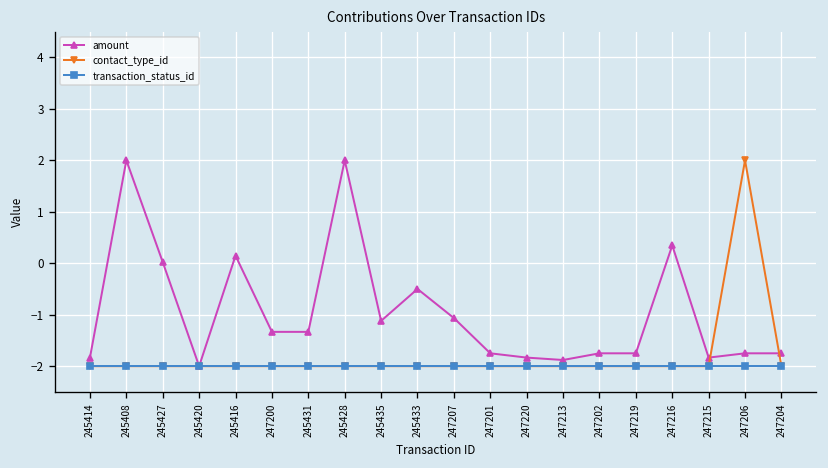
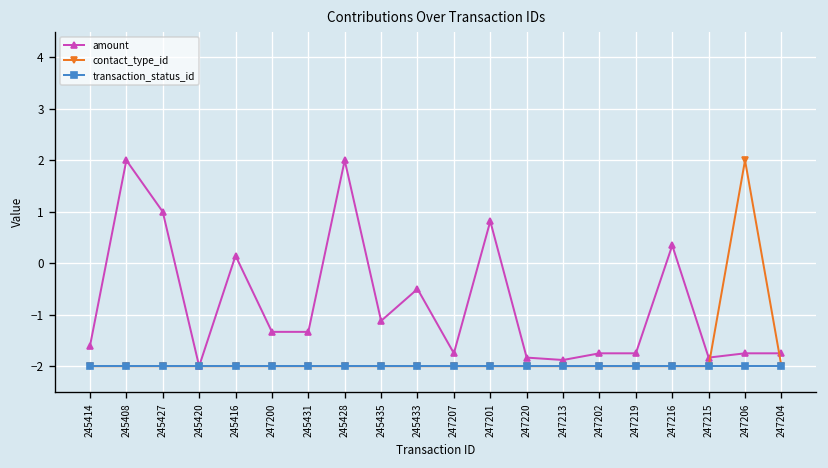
  {
    "amount": {
-     "245414": -1.8,
+     "245414": -1.6,
      "245408": 2.0,
-     "245427": 0.0,
+     "245427": 1.0,
      "245416": 0.1,
      "247200": -1.3,
      "245431": -1.3,
      "245428": 2.0,
      "245435": -1.1,
      "245433": -0.5,
-     "247207": -1.1,
-     "247201": -1.8,
+     "247207": -1.8,
+     "247201": 0.8,
      "247220": -1.8,
      "247213": -1.9,
      "247202": -1.8,
      "247219": -1.8,
      "247216": 0.3,
      "247215": -1.8,
      "247206": -1.8,
      "247204": -1.8
    },
    "contact_type_id": {
      "247206": 2.0
    },
    "transaction_status_id": {
      "247206": -2.0
    }
  }
